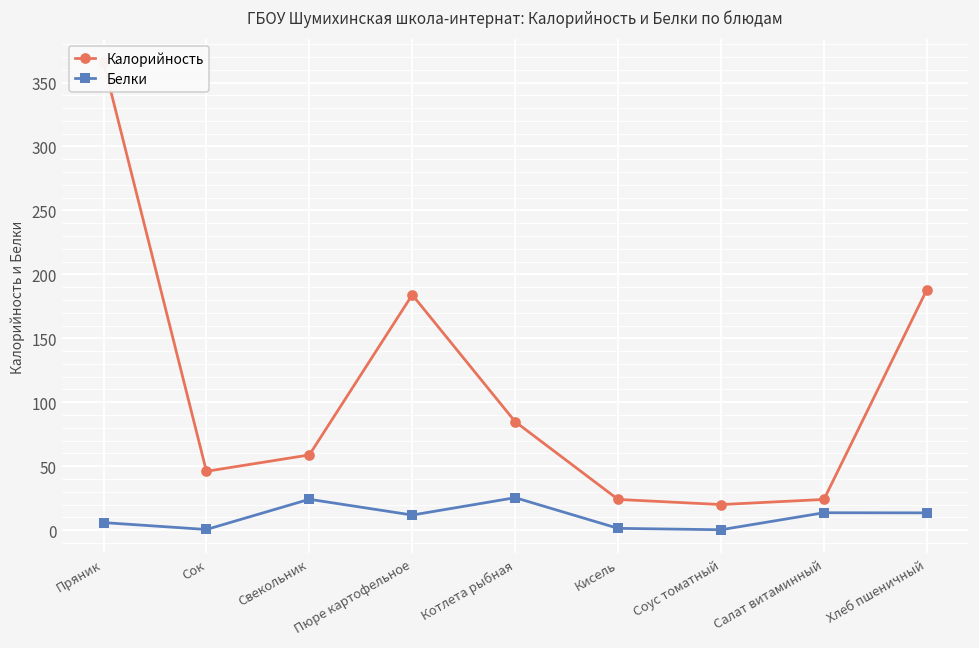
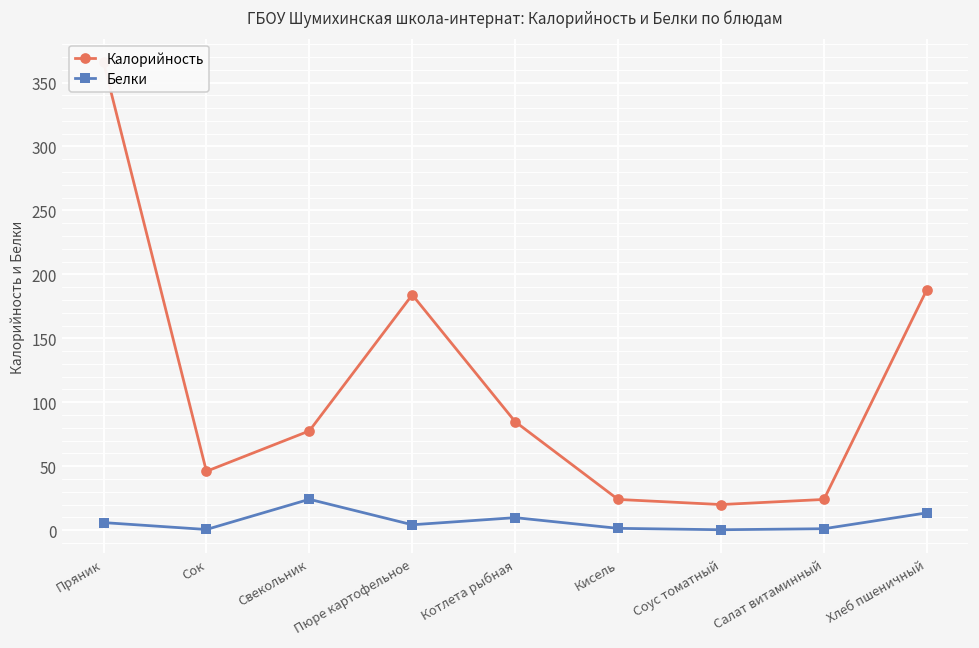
  {
    "Калорийность": {
      "Сок": 46,
-     "Свекольник": 59,
+     "Свекольник": 78,
      "Пюре картофельное": 184,
      "Котлета рыбная": 85,
      "Кисель": 24,
      "Соус томатный": 20,
      "Салат витаминный": 24,
      "Хлеб пшеничный": 188
    },
    "Белки": {
      "Пряник": 6,
      "Сок": 1,
      "Свекольник": 24,
-     "Пюре картофельное": 12,
-     "Котлета рыбная": 25,
+     "Пюре картофельное": 4,
+     "Котлета рыбная": 10,
      "Кисель": 1,
      "Соус томатный": 0,
-     "Салат витаминный": 14,
+     "Салат витаминный": 1,
      "Хлеб пшеничный": 14
    }
  }
